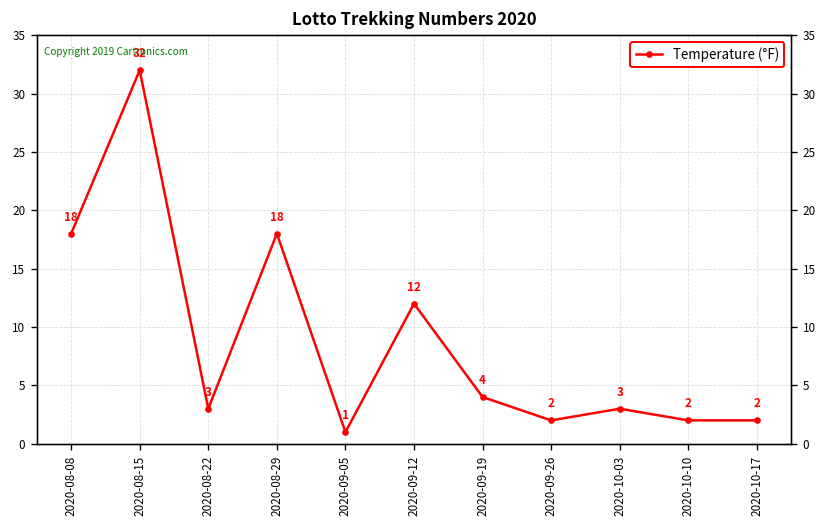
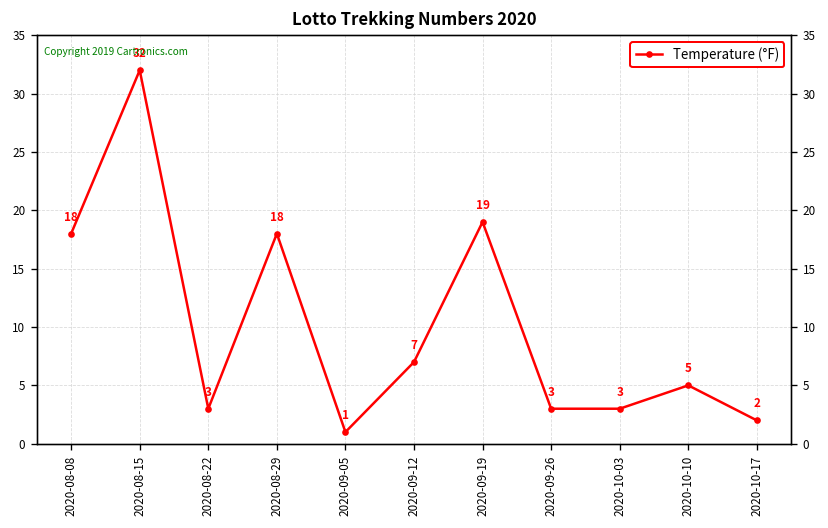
  {
    "2020-08-08": 18,
    "2020-08-22": 3,
    "2020-08-29": 18,
    "2020-09-05": 1,
-   "2020-09-12": 12,
-   "2020-09-19": 4,
-   "2020-09-26": 2,
+   "2020-09-12": 7,
+   "2020-09-19": 19,
+   "2020-09-26": 3,
    "2020-10-03": 3,
-   "2020-10-10": 2,
+   "2020-10-10": 5,
    "2020-10-17": 2
  }
